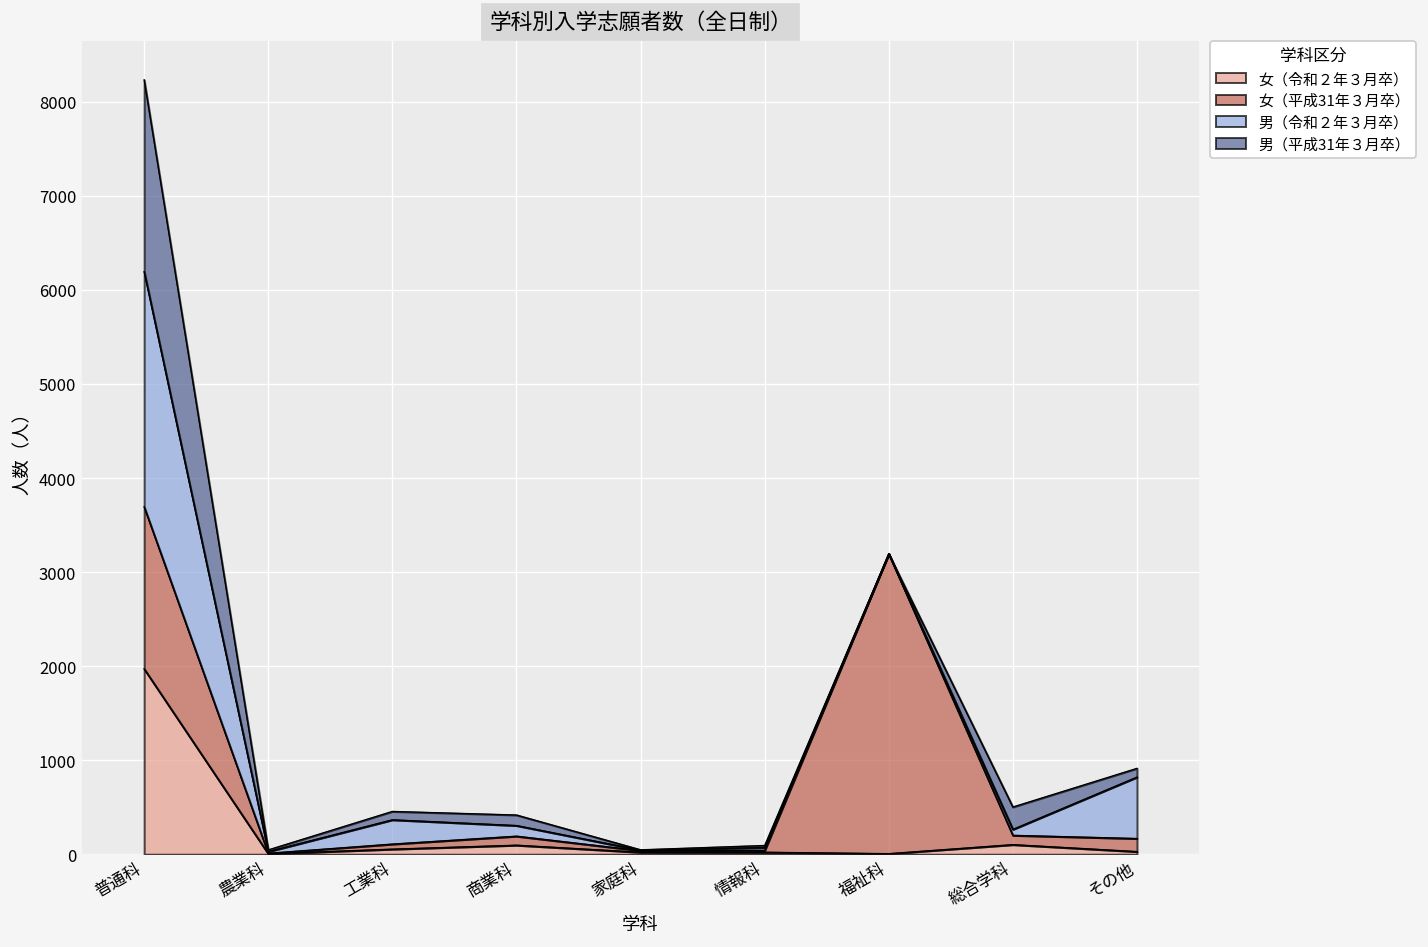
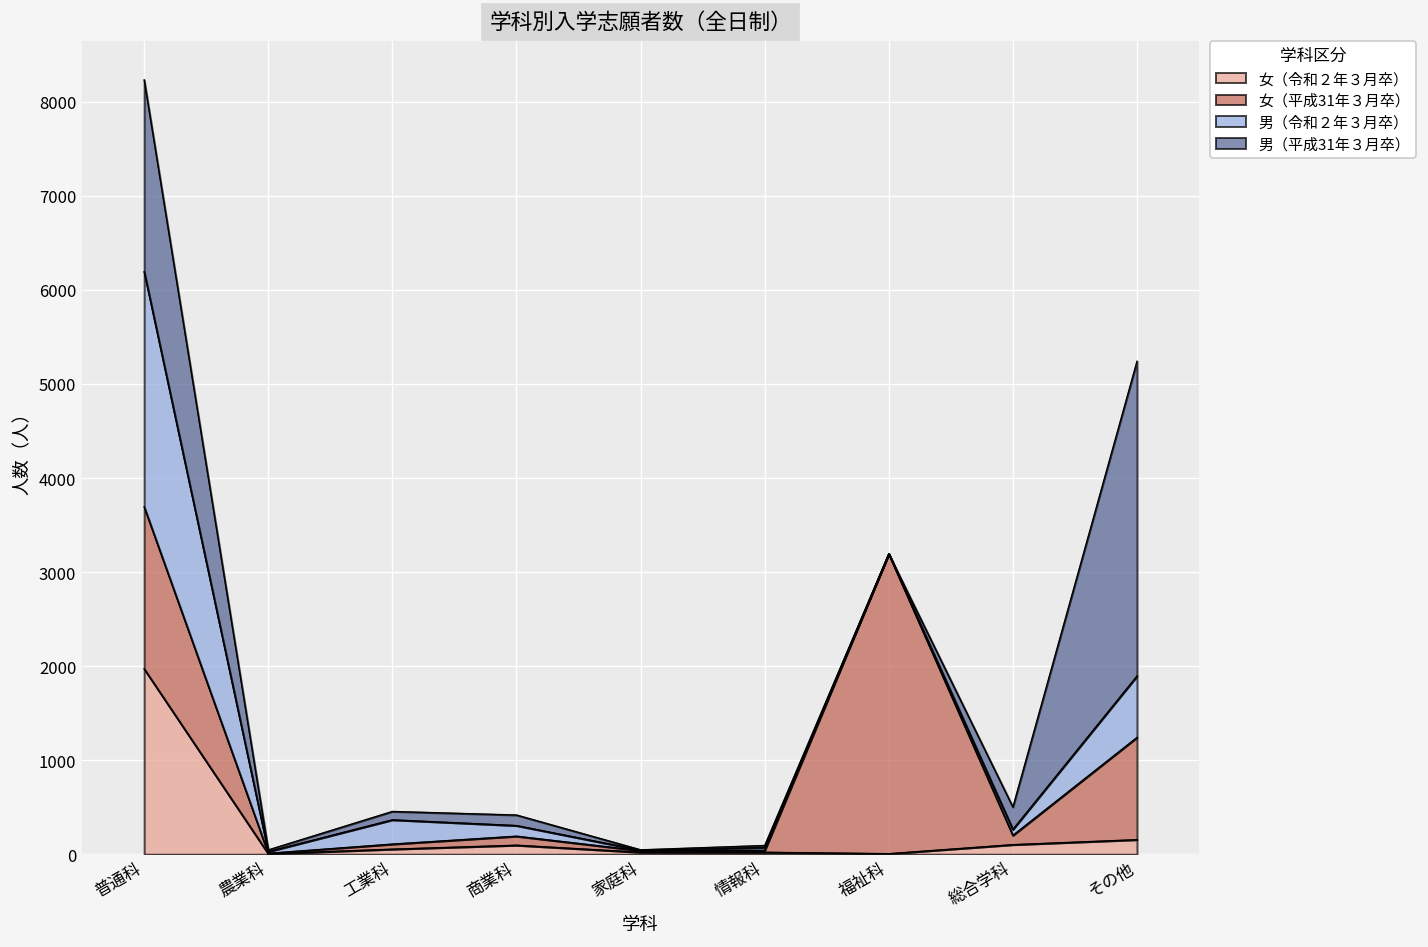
  {
    "女（令和２年３月卒）": {
      "普通科": 2000,
      "工業科": 100,
      "商業科": 100,
      "福祉科": 0,
      "総合学科": 100,
-     "その他": 0
+     "その他": 200
    },
    "女（平成31年３月卒）": {
      "普通科": 1700,
      "工業科": 100,
      "商業科": 100,
      "総合学科": 100,
-     "その他": 100
+     "その他": 1100
    },
    "男（令和２年３月卒）": {
      "普通科": 2500,
      "工業科": 300,
      "商業科": 100,
      "総合学科": 100,
      "その他": 700
    },
    "男（平成31年３月卒）": {
      "普通科": 2000,
      "工業科": 100,
      "商業科": 100,
      "総合学科": 200,
-     "その他": 100
+     "その他": 3300
    }
  }
